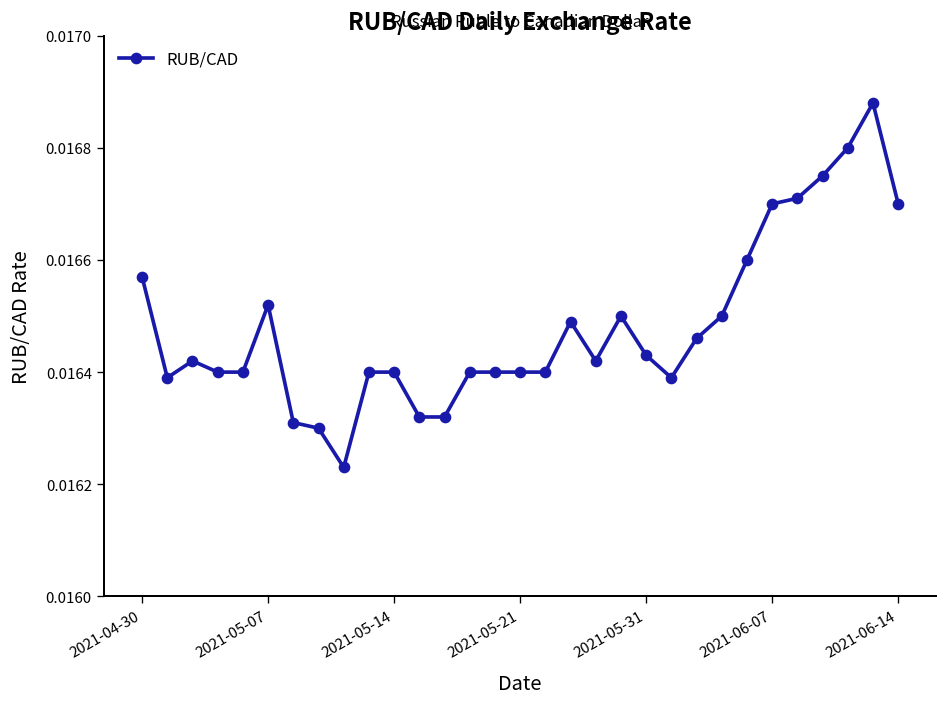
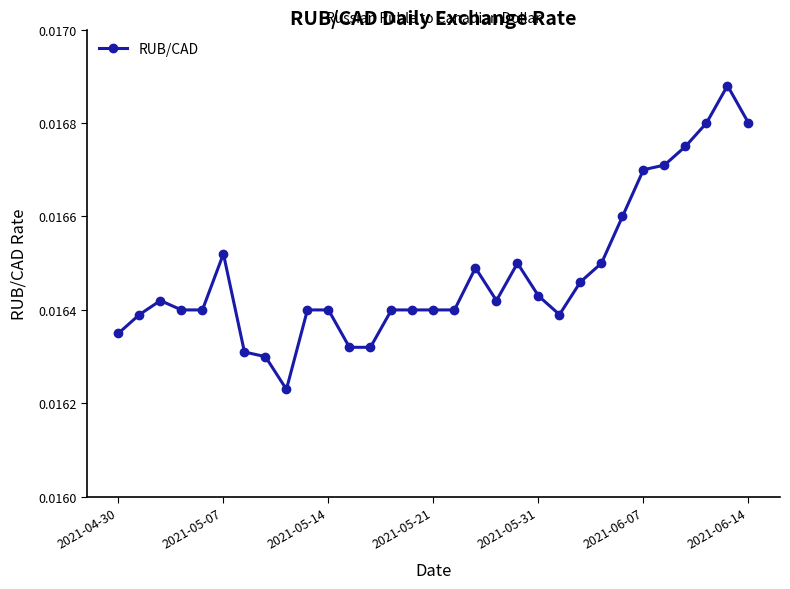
  {
-   "2021-04-30": 0.01657,
+   "2021-04-30": 0.01635,
    "2021-05-07": 0.01652,
    "2021-05-14": 0.01640,
    "2021-05-21": 0.01640,
    "2021-05-31": 0.01643,
    "2021-06-07": 0.01670,
-   "2021-06-14": 0.0167
+   "2021-06-14": 0.0168
  }
